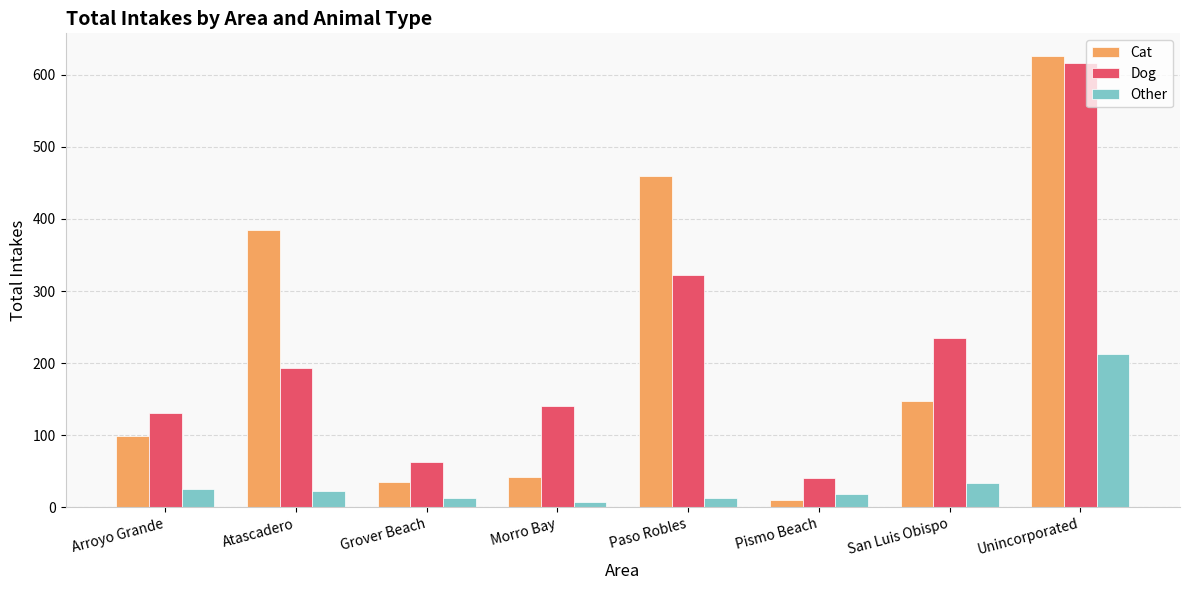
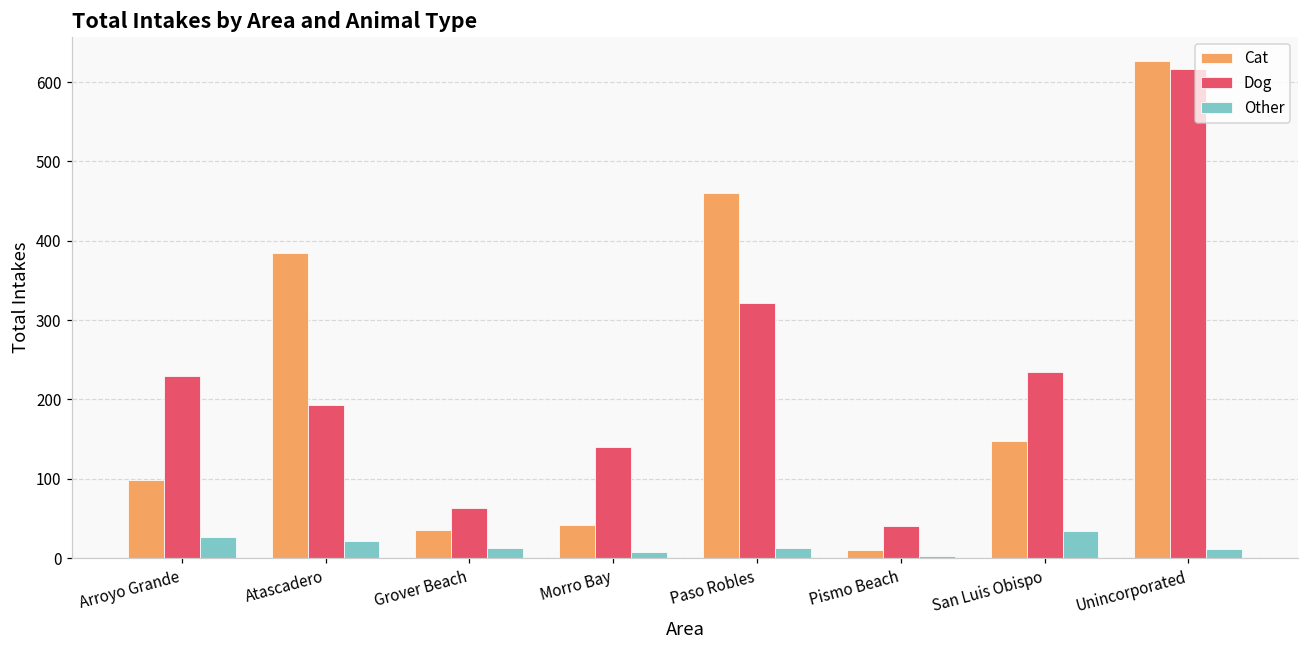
  {
    "Cat": {
      "Arroyo Grande": 100,
      "Atascadero": 390,
      "Grover Beach": 40,
      "Morro Bay": 40,
      "Paso Robles": 460,
      "Pismo Beach": 10,
      "San Luis Obispo": 150,
      "Unincorporated": 630
    },
    "Dog": {
-     "Arroyo Grande": 130,
+     "Arroyo Grande": 230,
      "Atascadero": 190,
      "Grover Beach": 60,
      "Morro Bay": 140,
      "Paso Robles": 320,
      "Pismo Beach": 40,
      "San Luis Obispo": 240,
      "Unincorporated": 620
    },
    "Other": {
      "Arroyo Grande": 30,
      "Atascadero": 20,
      "Grover Beach": 10,
      "Morro Bay": 10,
      "Paso Robles": 10,
-     "Pismo Beach": 20,
+     "Pismo Beach": 0,
      "San Luis Obispo": 30,
-     "Unincorporated": 210
+     "Unincorporated": 10
    }
  }
